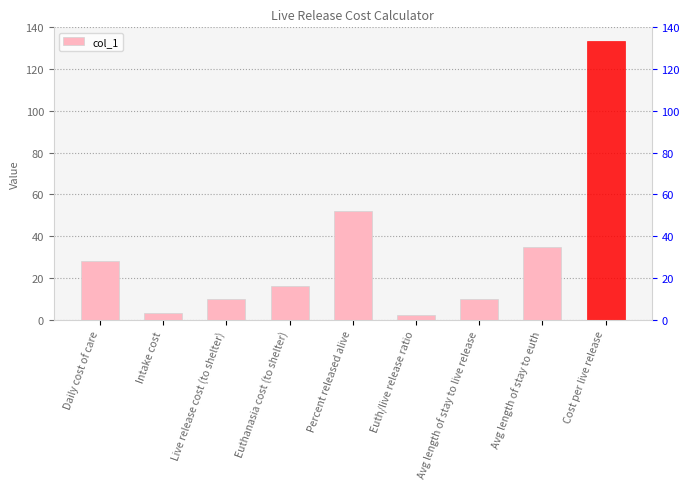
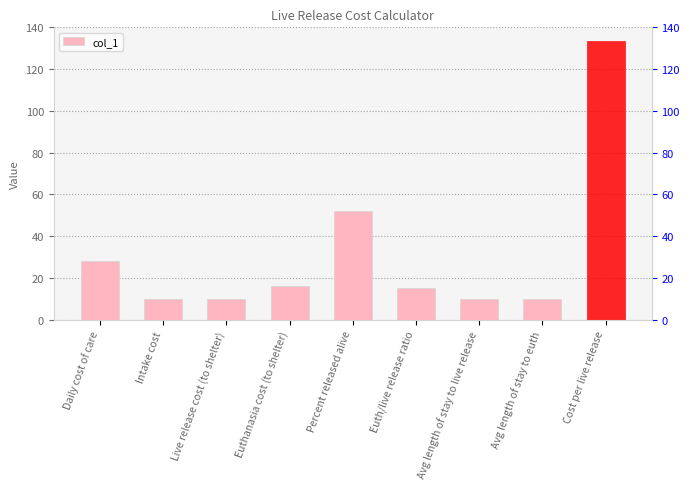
  {
    "Daily cost of care": 28,
-   "Intake cost": 3,
+   "Intake cost": 10,
    "Live release cost (to shelter)": 10,
    "Euthanasia cost (to shelter)": 16,
    "Percent released alive": 52,
-   "Euth/live release ratio": 2,
+   "Euth/live release ratio": 15,
    "Avg length of stay to live release": 10,
-   "Avg length of stay to euth": 35,
+   "Avg length of stay to euth": 10,
    "Cost per live release": 133
  }
